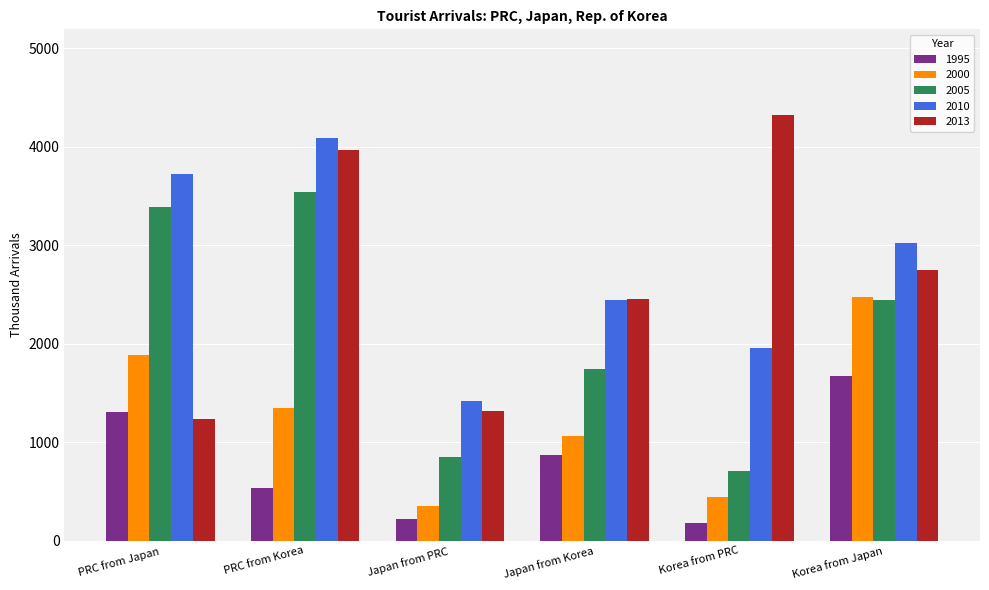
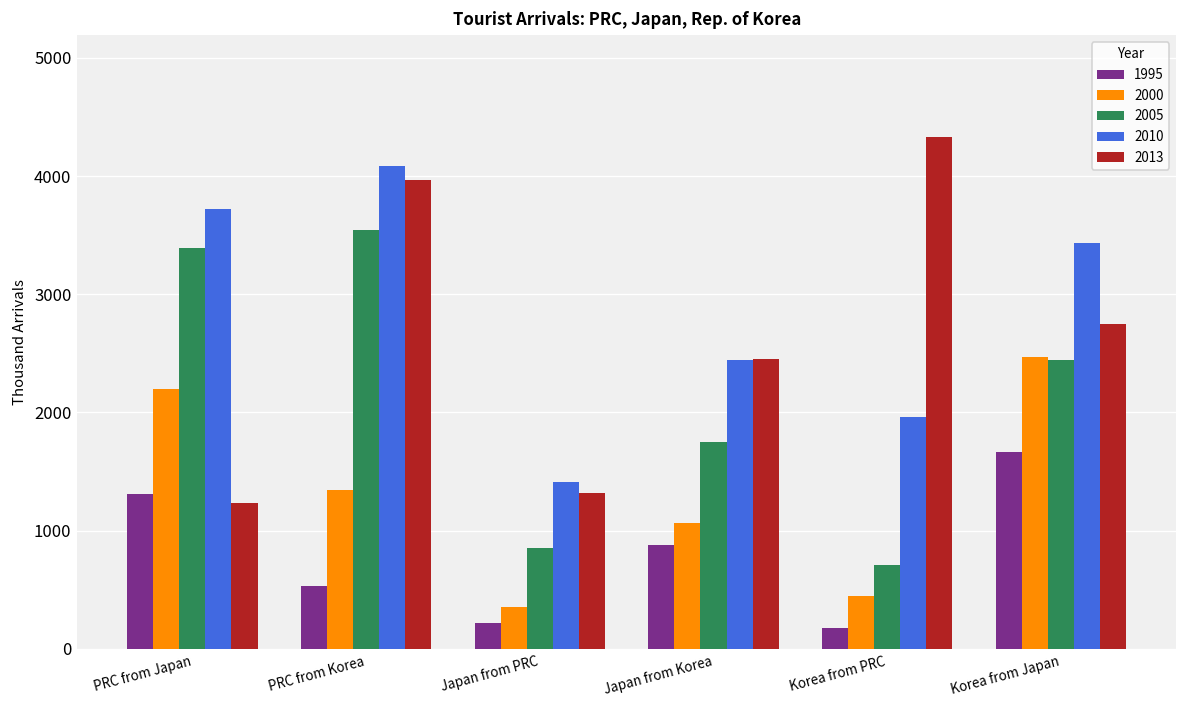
  {
    "1995": {
      "PRC from Japan": 1300,
      "PRC from Korea": 500,
      "Japan from PRC": 200,
      "Japan from Korea": 900,
      "Korea from PRC": 200,
      "Korea from Japan": 1700
    },
    "2000": {
-     "PRC from Japan": 1900,
+     "PRC from Japan": 2200,
      "PRC from Korea": 1300,
      "Japan from PRC": 400,
      "Japan from Korea": 1100,
      "Korea from PRC": 400,
      "Korea from Japan": 2500
    },
    "2005": {
      "PRC from Japan": 3400,
      "PRC from Korea": 3500,
      "Japan from PRC": 900,
      "Japan from Korea": 1700,
      "Korea from PRC": 700,
      "Korea from Japan": 2400
    },
    "2010": {
      "PRC from Japan": 3700,
      "PRC from Korea": 4100,
      "Japan from PRC": 1400,
      "Japan from Korea": 2400,
      "Korea from PRC": 2000,
-     "Korea from Japan": 3000
+     "Korea from Japan": 3400
    },
    "2013": {
      "PRC from Japan": 1200,
      "PRC from Korea": 4000,
      "Japan from PRC": 1300,
      "Japan from Korea": 2500,
      "Korea from PRC": 4300,
      "Korea from Japan": 2700
    }
  }
